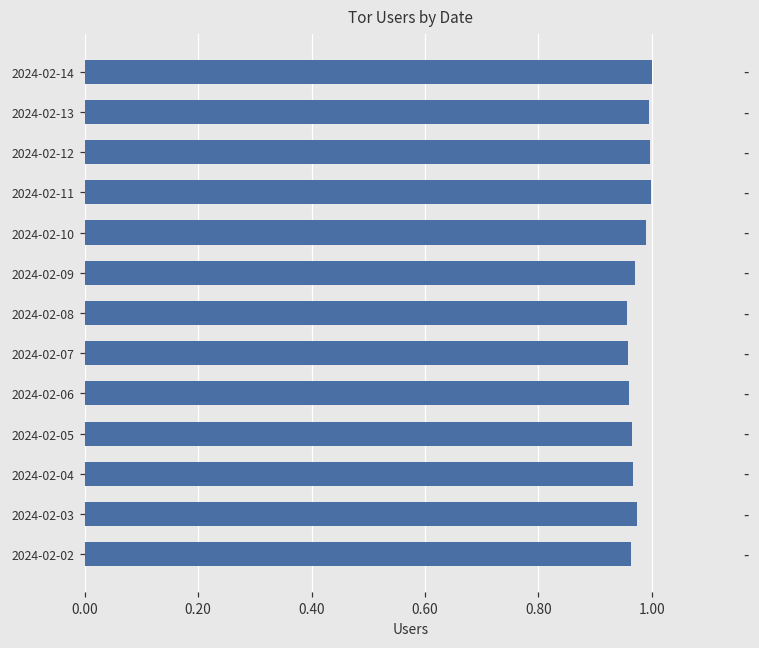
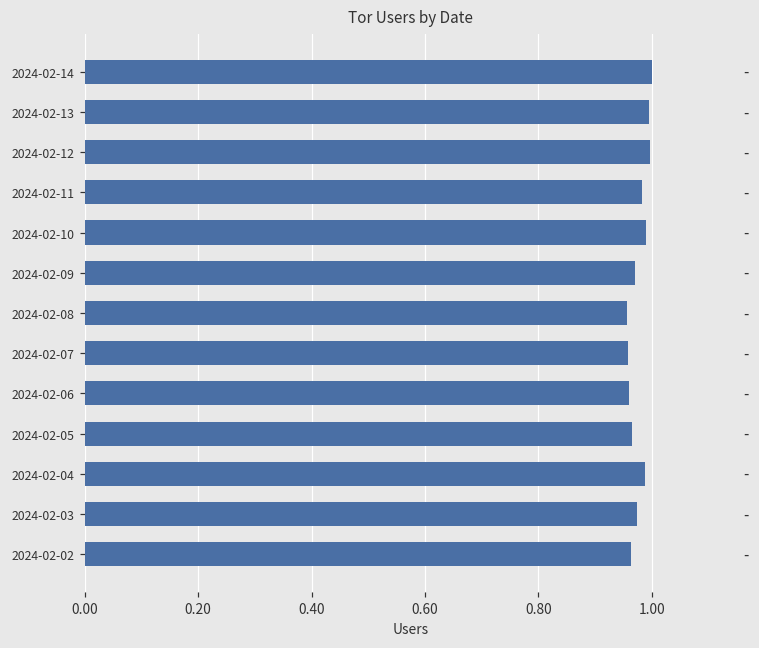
  {
    "2024-02-14": 1.00,
    "2024-02-13": 1.00,
    "2024-02-12": 1.00,
-   "2024-02-11": 1.00,
+   "2024-02-11": 0.98,
    "2024-02-10": 0.99,
    "2024-02-09": 0.97,
    "2024-02-08": 0.96,
    "2024-02-07": 0.96,
    "2024-02-06": 0.96,
    "2024-02-05": 0.96,
-   "2024-02-04": 0.97,
+   "2024-02-04": 0.99,
    "2024-02-03": 0.97,
    "2024-02-02": 0.96
  }
